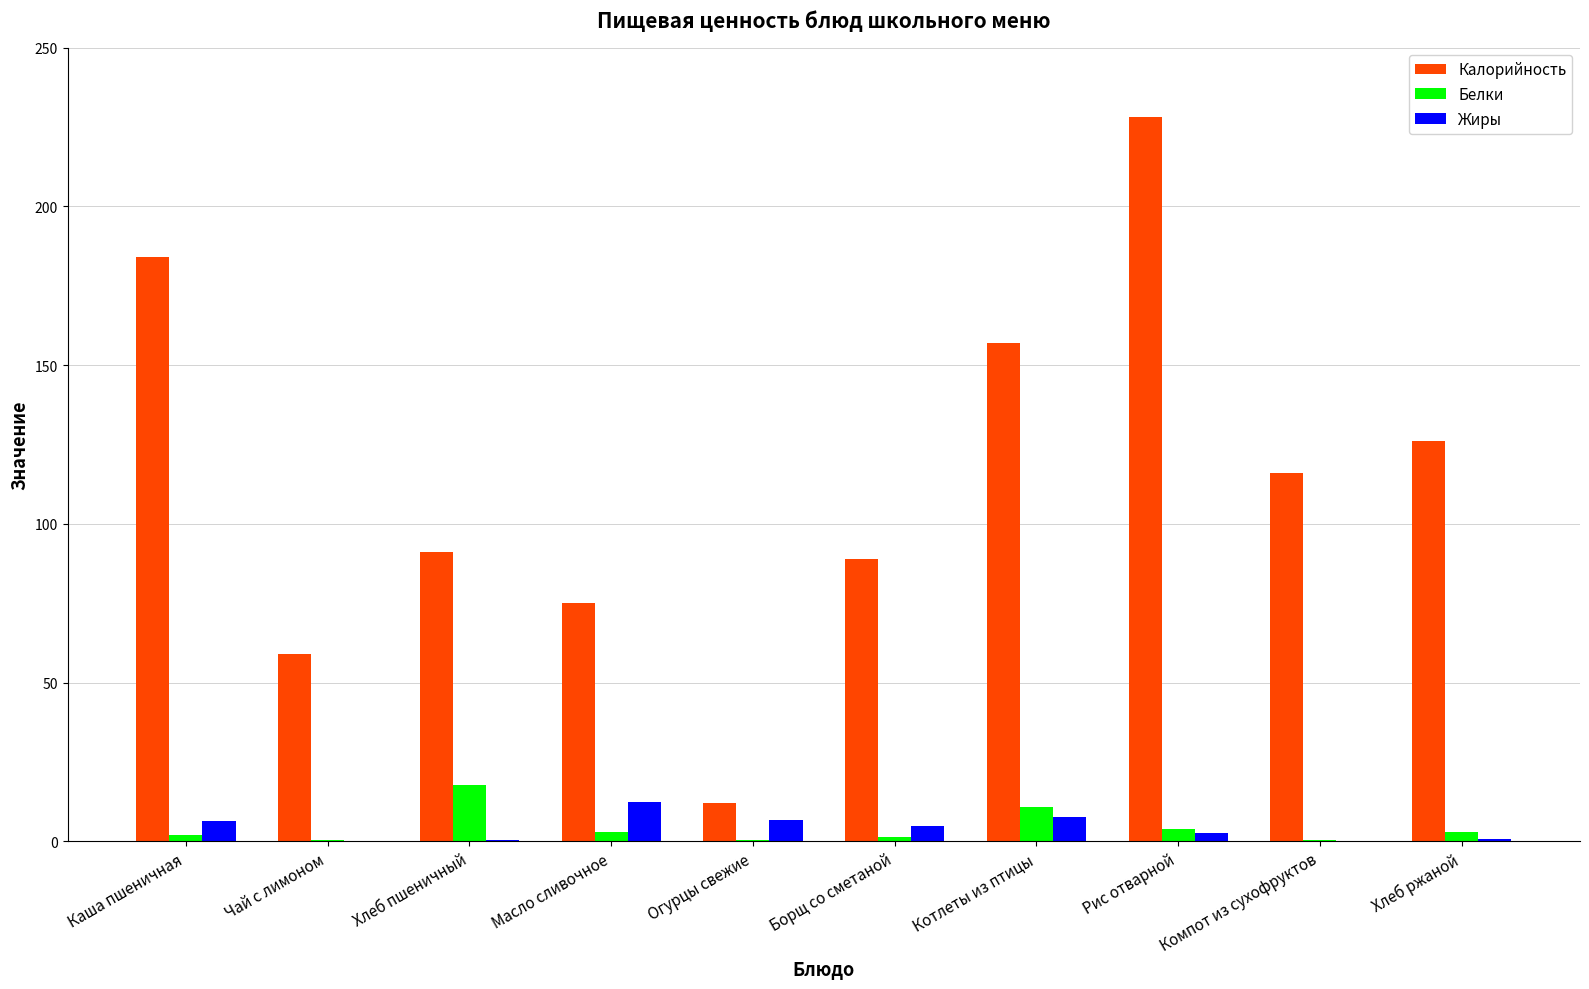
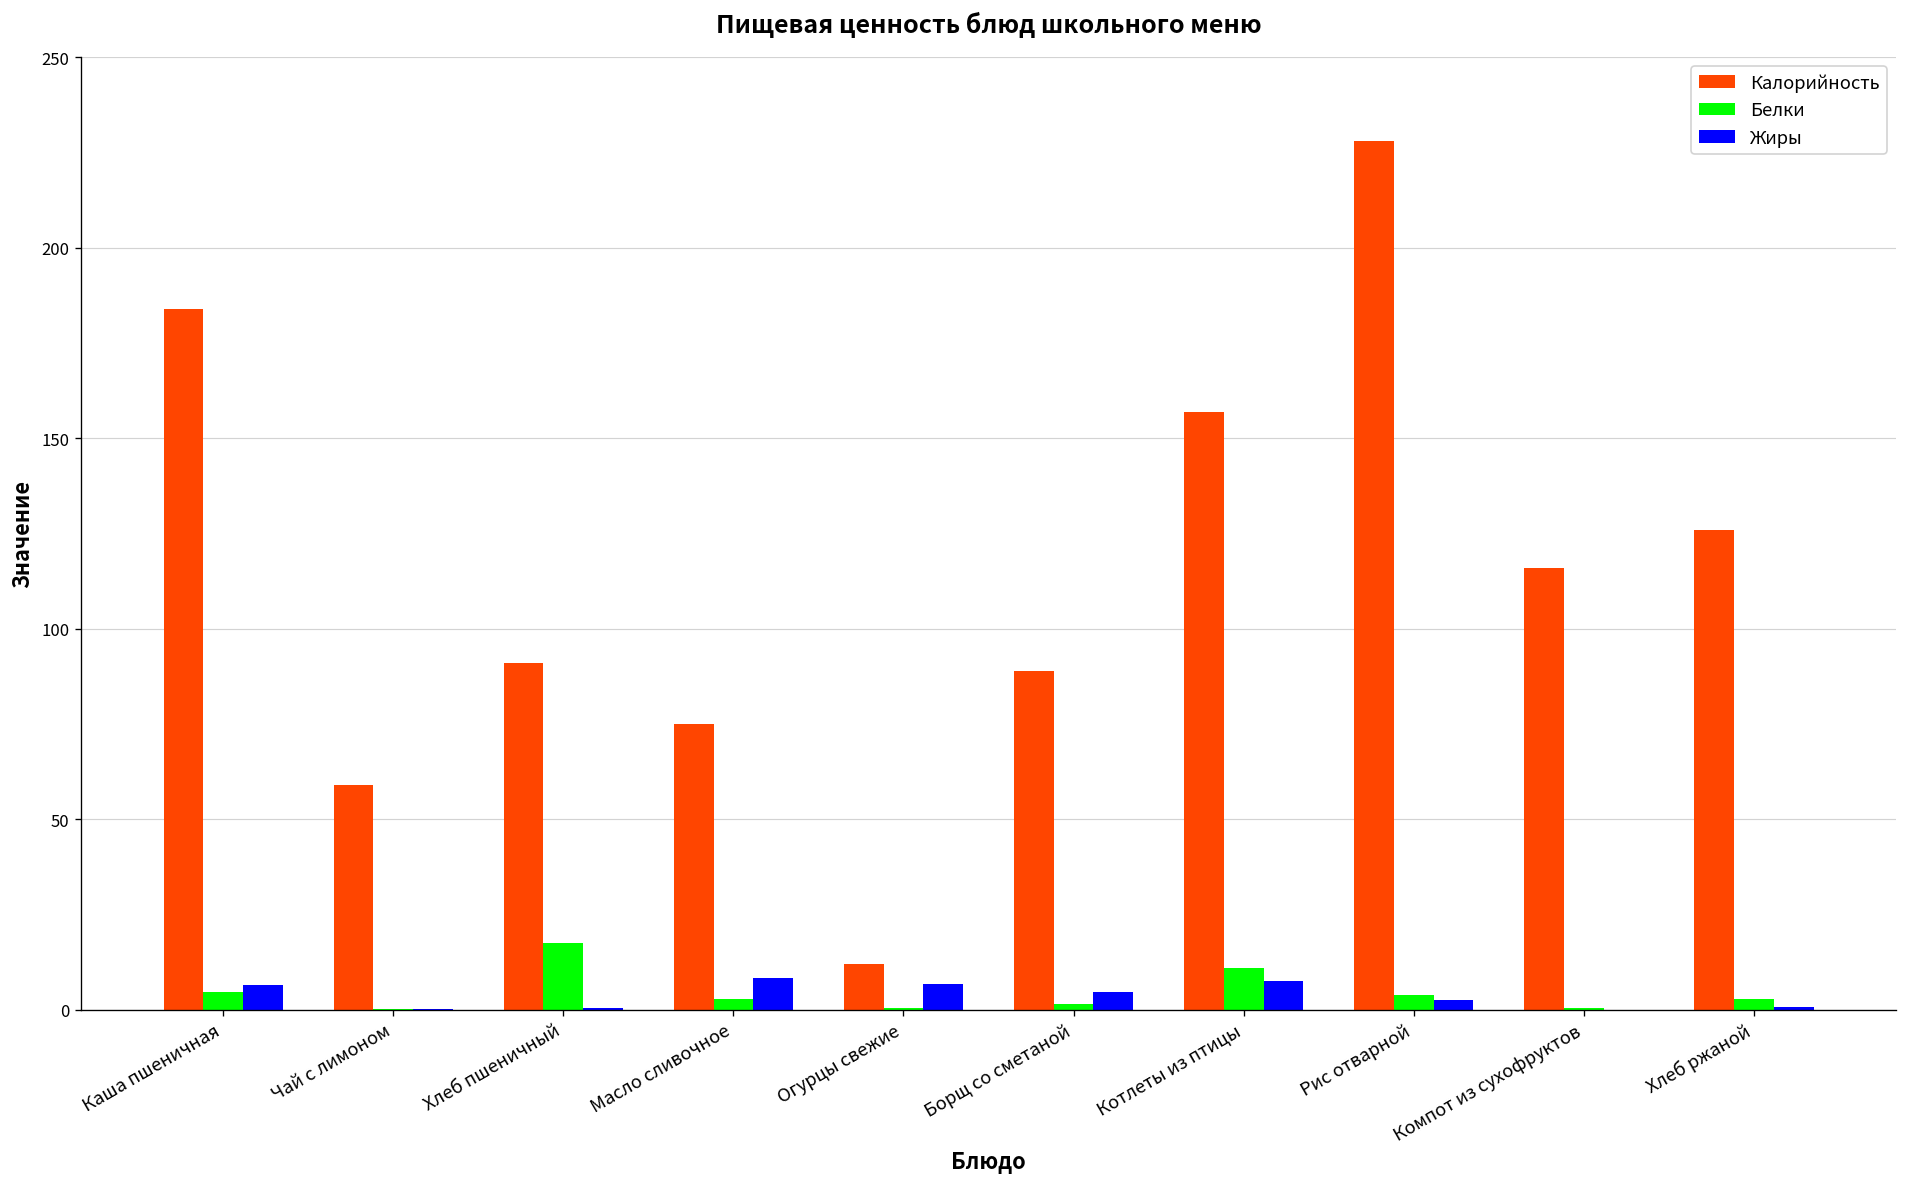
  {
    "Калорийность": {
      "Каша пшеничная": 184,
      "Чай с лимоном": 59,
      "Хлеб пшеничный": 91,
      "Масло сливочное": 75,
      "Огурцы свежие": 12,
      "Борщ со сметаной": 89,
      "Котлеты из птицы": 157,
      "Рис отварной": 228,
      "Компот из сухофруктов": 116,
      "Хлеб ржаной": 126
    },
    "Белки": {
-     "Каша пшеничная": 2,
+     "Каша пшеничная": 5,
      "Хлеб пшеничный": 18,
      "Масло сливочное": 3,
      "Борщ со сметаной": 1,
      "Котлеты из птицы": 11,
      "Рис отварной": 4,
      "Хлеб ржаной": 3
    },
    "Жиры": {
      "Каша пшеничная": 6,
-     "Масло сливочное": 12,
+     "Масло сливочное": 8,
      "Огурцы свежие": 7,
      "Борщ со сметаной": 5,
      "Котлеты из птицы": 8,
      "Рис отварной": 3,
      "Компот из сухофруктов": 0
    }
  }
